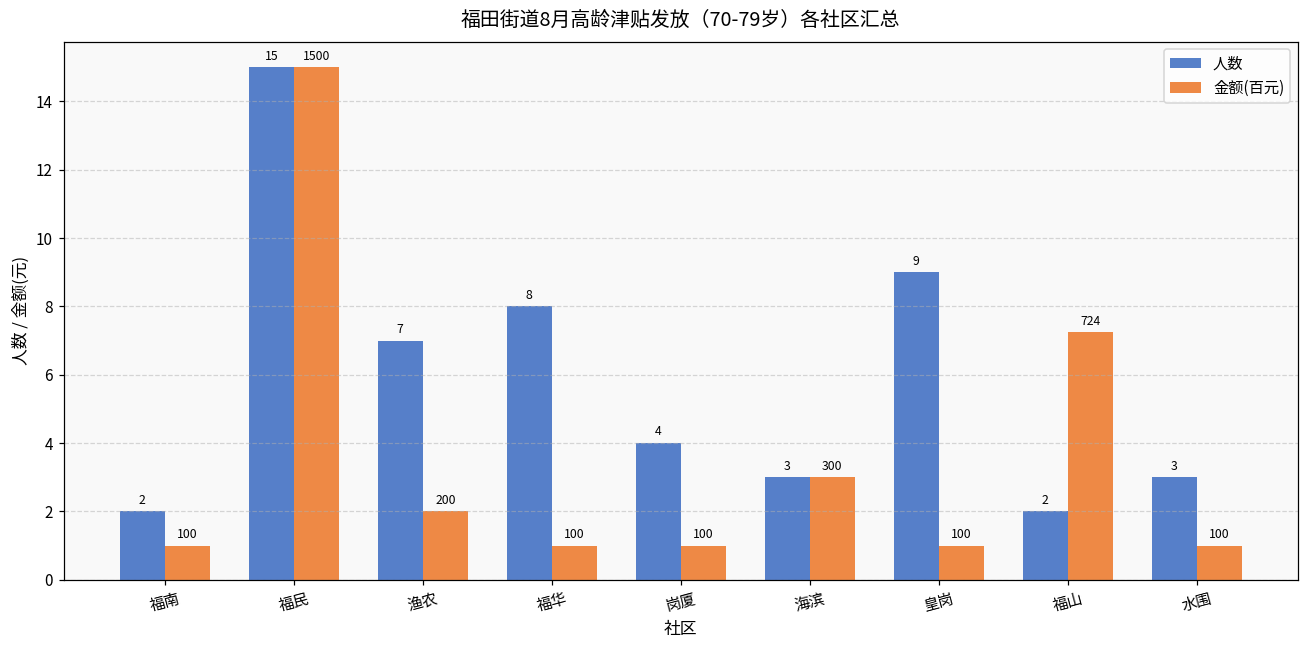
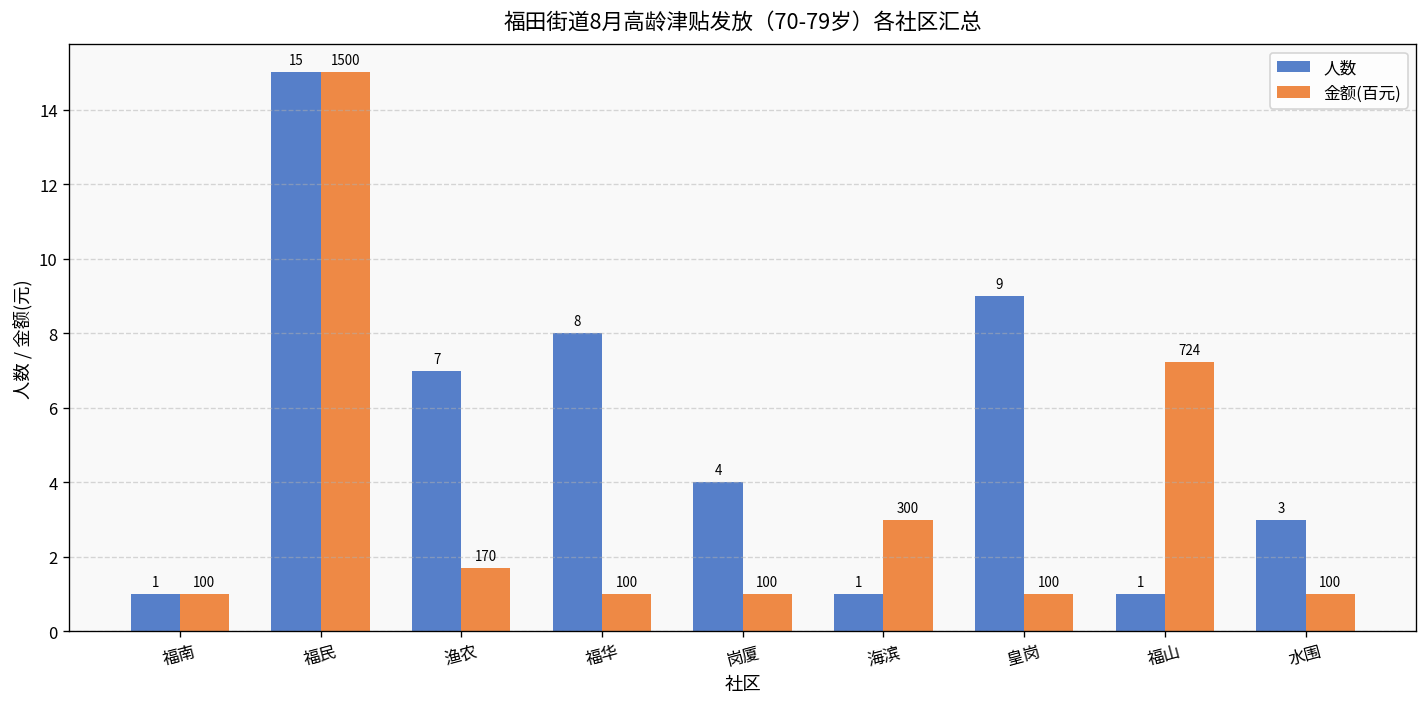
  {
    "人数": {
-     "福南": 2,
+     "福南": 1,
      "福民": 15,
      "渔农": 7,
      "福华": 8,
      "岗厦": 4,
-     "海滨": 3,
+     "海滨": 1,
      "皇岗": 9,
-     "福山": 2,
+     "福山": 1,
      "水围": 3
    },
    "金额(百元)": {
-     "渔农": 200
+     "渔农": 170
    }
  }
